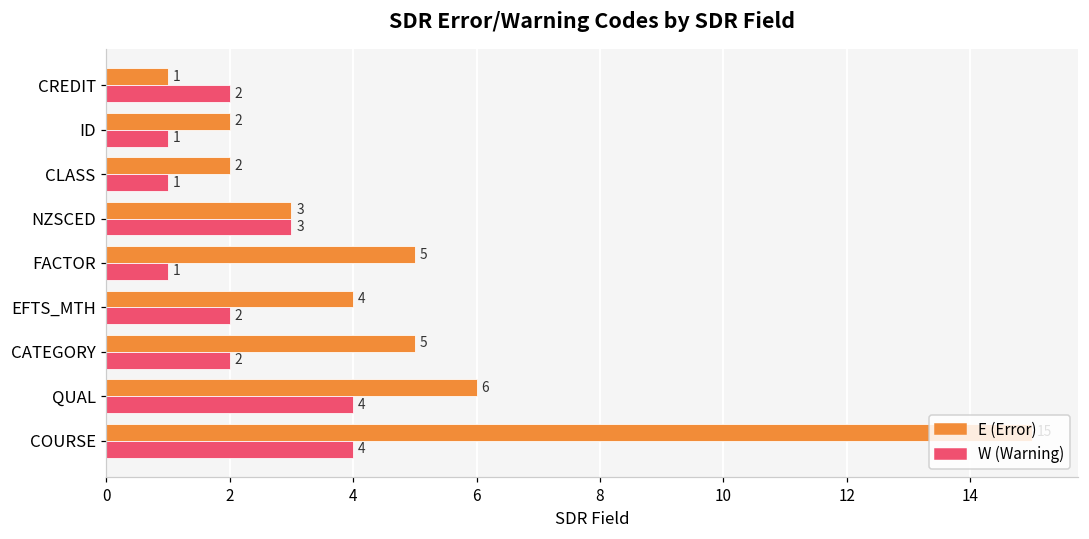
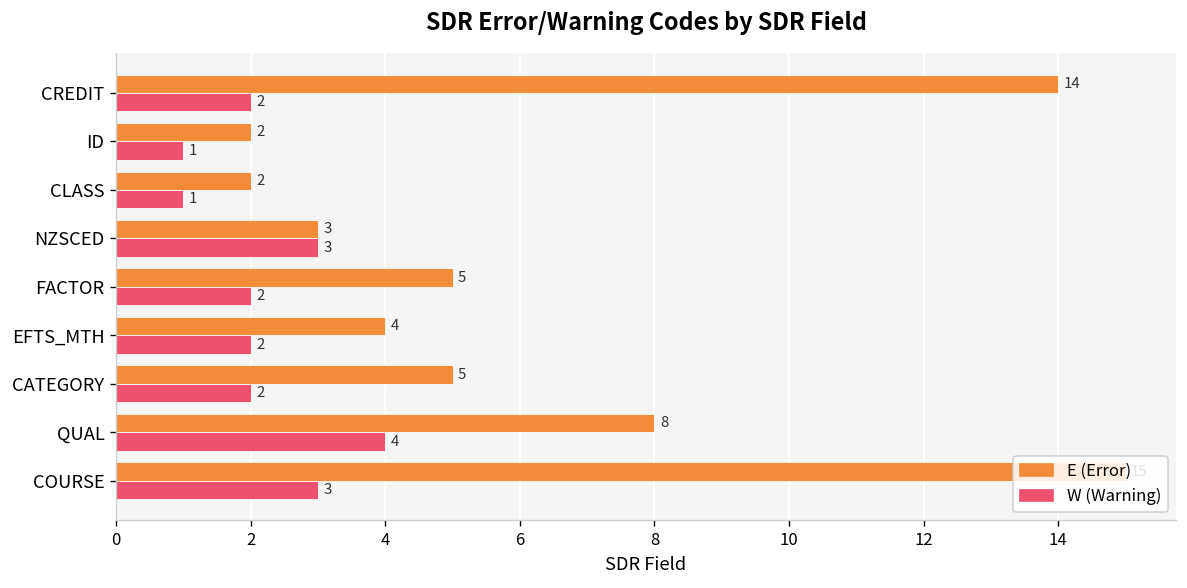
  {
    "E (Error)": {
-     "CREDIT": 1,
+     "CREDIT": 14,
      "ID": 2,
      "CLASS": 2,
      "NZSCED": 3,
      "FACTOR": 5,
      "EFTS_MTH": 4,
      "CATEGORY": 5,
-     "QUAL": 6
+     "QUAL": 8
    },
    "W (Warning)": {
      "CREDIT": 2,
      "ID": 1,
      "CLASS": 1,
      "NZSCED": 3,
-     "FACTOR": 1,
+     "FACTOR": 2,
      "EFTS_MTH": 2,
      "CATEGORY": 2,
      "QUAL": 4,
-     "COURSE": 4
+     "COURSE": 3
    }
  }
